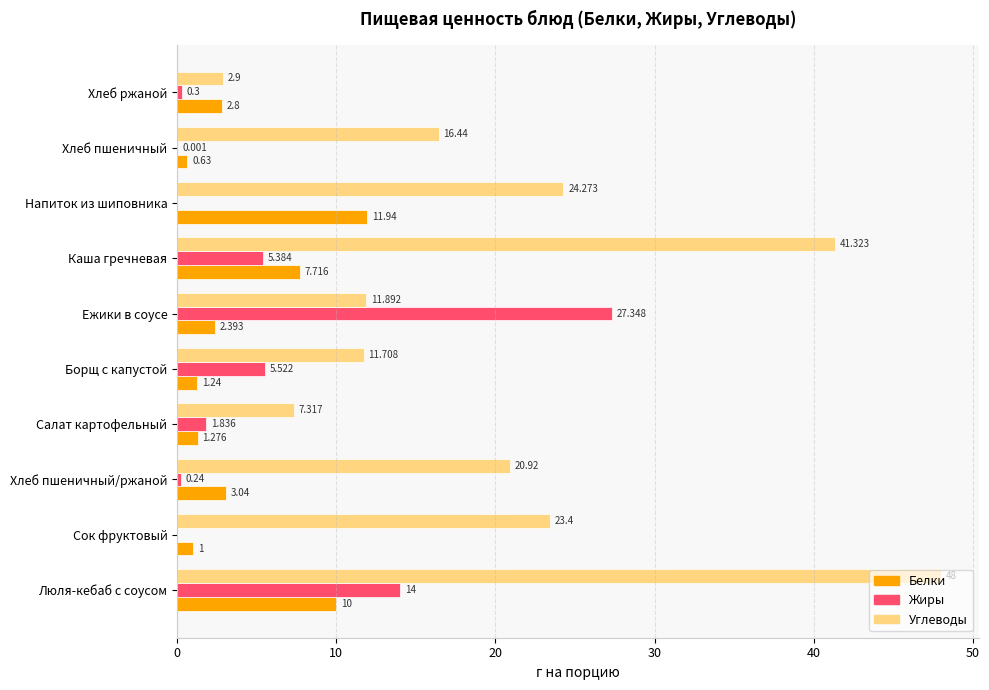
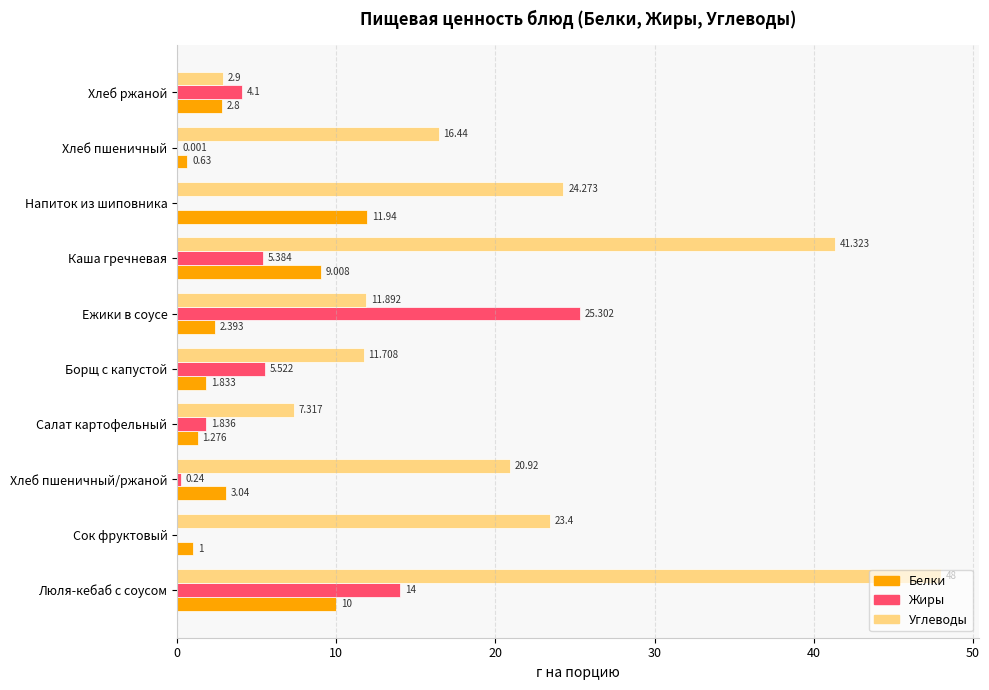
  {
    "Белки": {
      "Хлеб ржаной": 2.8,
      "Хлеб пшеничный": 0.63,
      "Напиток из шиповника": 11.94,
-     "Каша гречневая": 7.716,
+     "Каша гречневая": 9.008,
      "Ежики в соусе": 2.393,
-     "Борщ с капустой": 1.24,
+     "Борщ с капустой": 1.833,
      "Салат картофельный": 1.276,
      "Хлеб пшеничный/ржаной": 3.04,
      "Сок фруктовый": 1,
      "Люля-кебаб с соусом": 10
    },
    "Жиры": {
-     "Хлеб ржаной": 0.3,
+     "Хлеб ржаной": 4.1,
      "Хлеб пшеничный": 0.001,
      "Каша гречневая": 5.384,
-     "Ежики в соусе": 27.348,
+     "Ежики в соусе": 25.302,
      "Борщ с капустой": 5.522,
      "Салат картофельный": 1.836,
      "Хлеб пшеничный/ржаной": 0.24,
      "Люля-кебаб с соусом": 14
    },
    "Углеводы": {
      "Хлеб ржаной": 2.9,
      "Хлеб пшеничный": 16.44,
      "Напиток из шиповника": 24.273,
      "Каша гречневая": 41.323,
      "Ежики в соусе": 11.892,
      "Борщ с капустой": 11.708,
      "Салат картофельный": 7.317,
      "Хлеб пшеничный/ржаной": 20.92,
      "Сок фруктовый": 23.4
    }
  }
